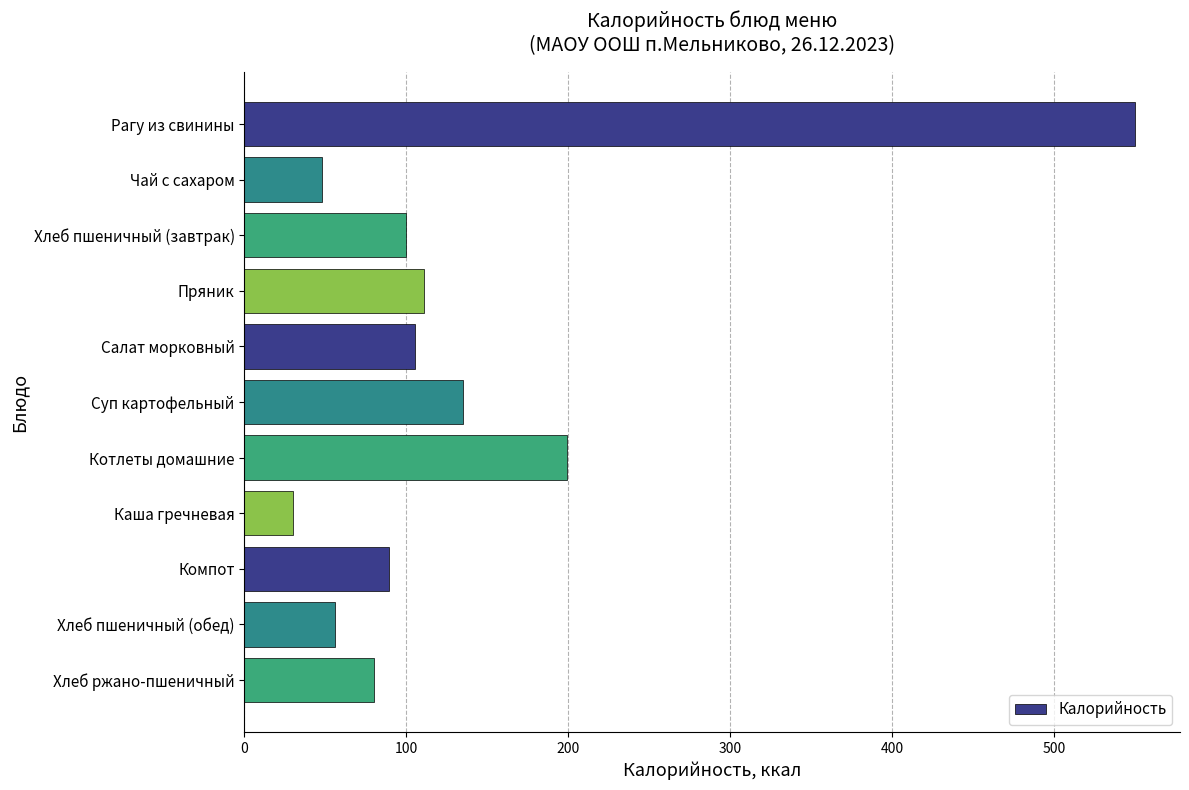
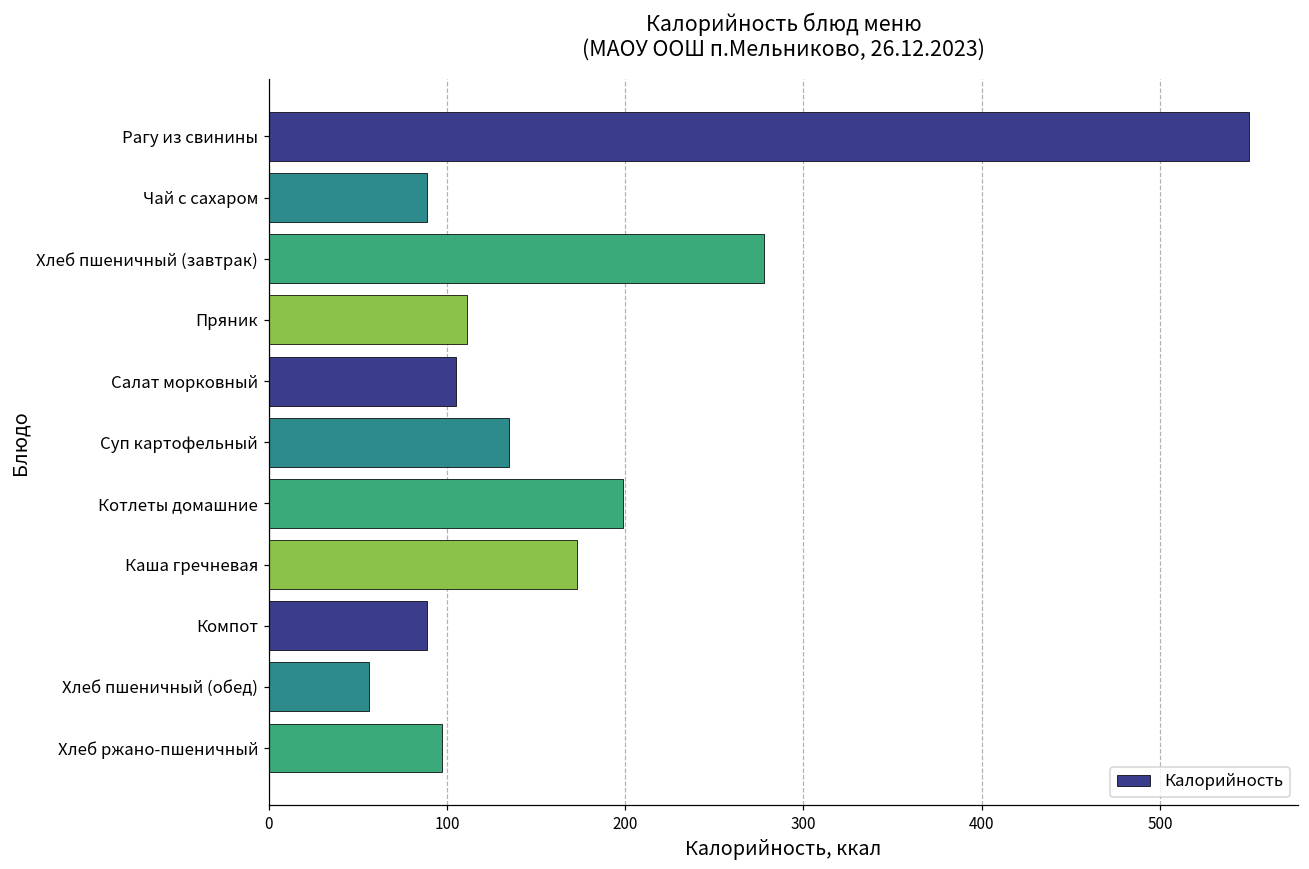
  {
    "Рагу из свинины": 550,
-   "Чай с сахаром": 48,
-   "Хлеб пшеничный (завтрак)": 100,
+   "Чай с сахаром": 89,
+   "Хлеб пшеничный (завтрак)": 278,
    "Пряник": 111,
    "Салат морковный": 105,
    "Суп картофельный": 135,
    "Котлеты домашние": 199,
-   "Каша гречневая": 30,
+   "Каша гречневая": 173,
    "Компот": 89,
    "Хлеб пшеничный (обед)": 56,
-   "Хлеб ржано-пшеничный": 80
+   "Хлеб ржано-пшеничный": 97
  }
